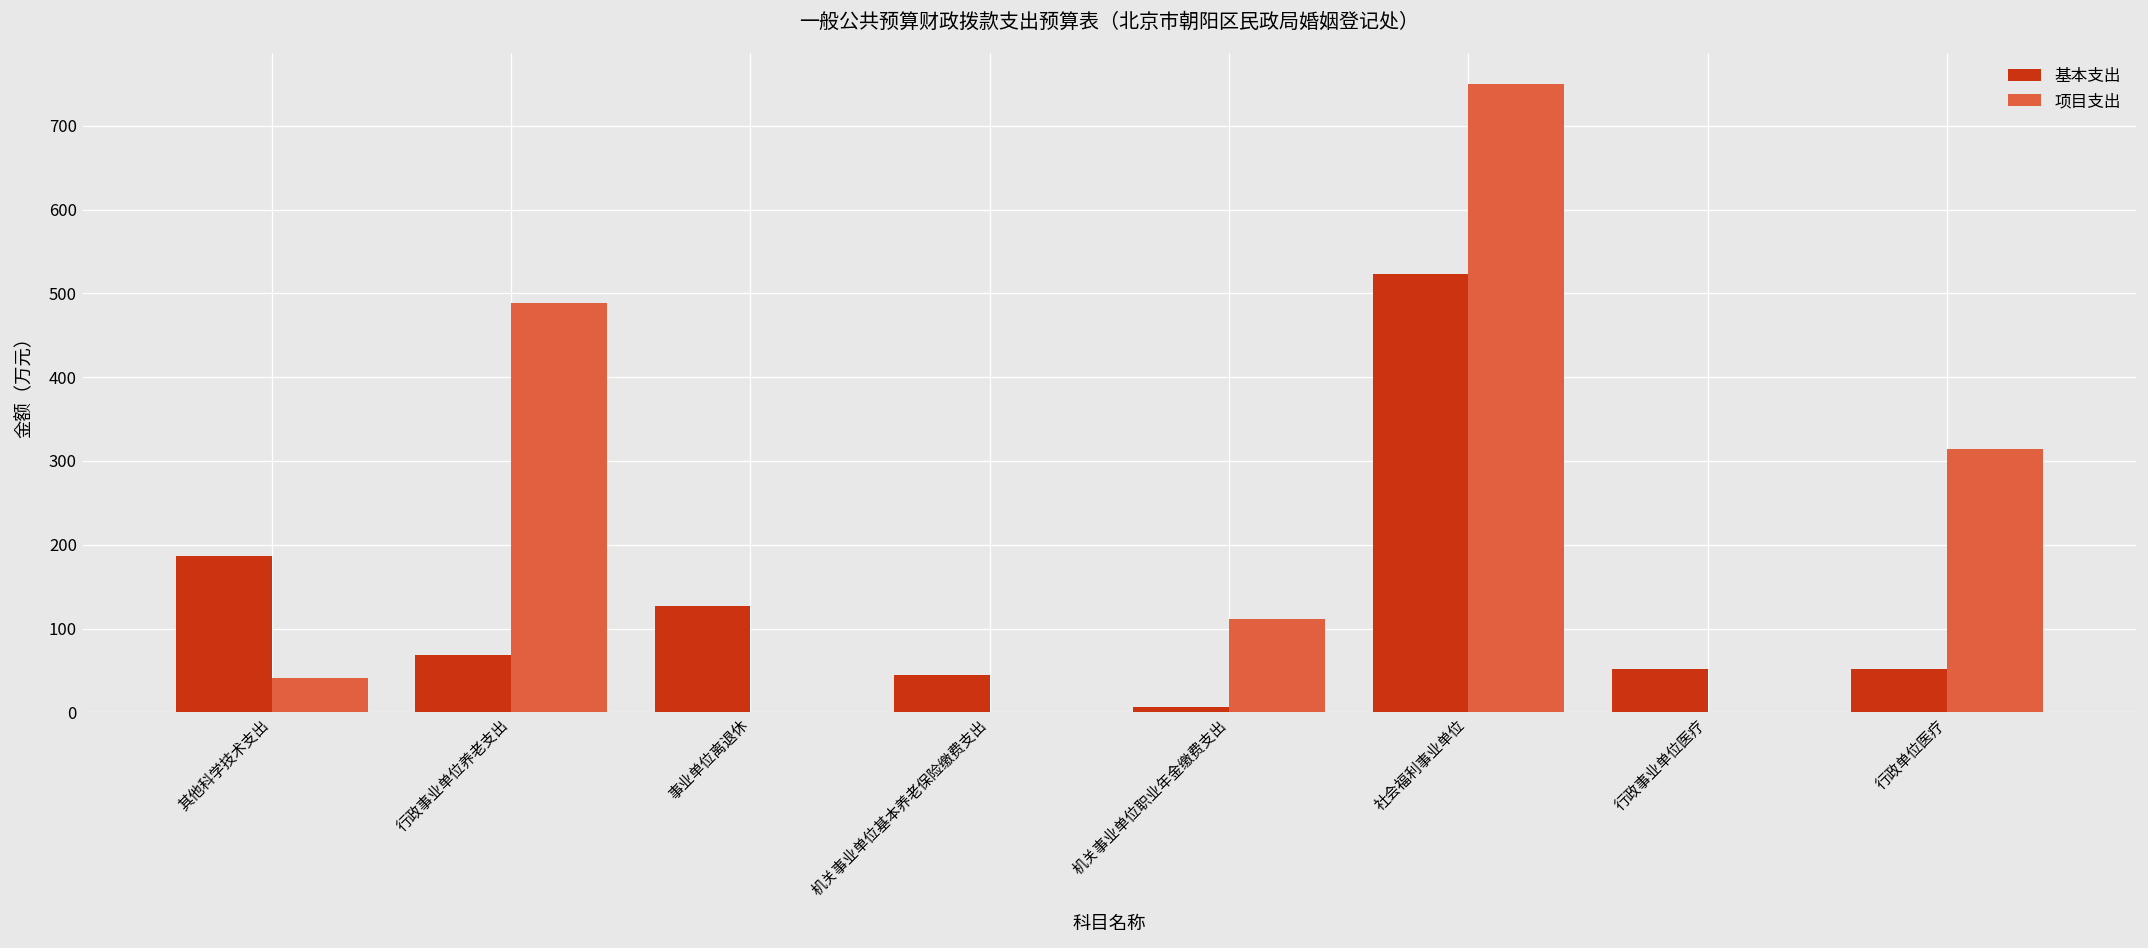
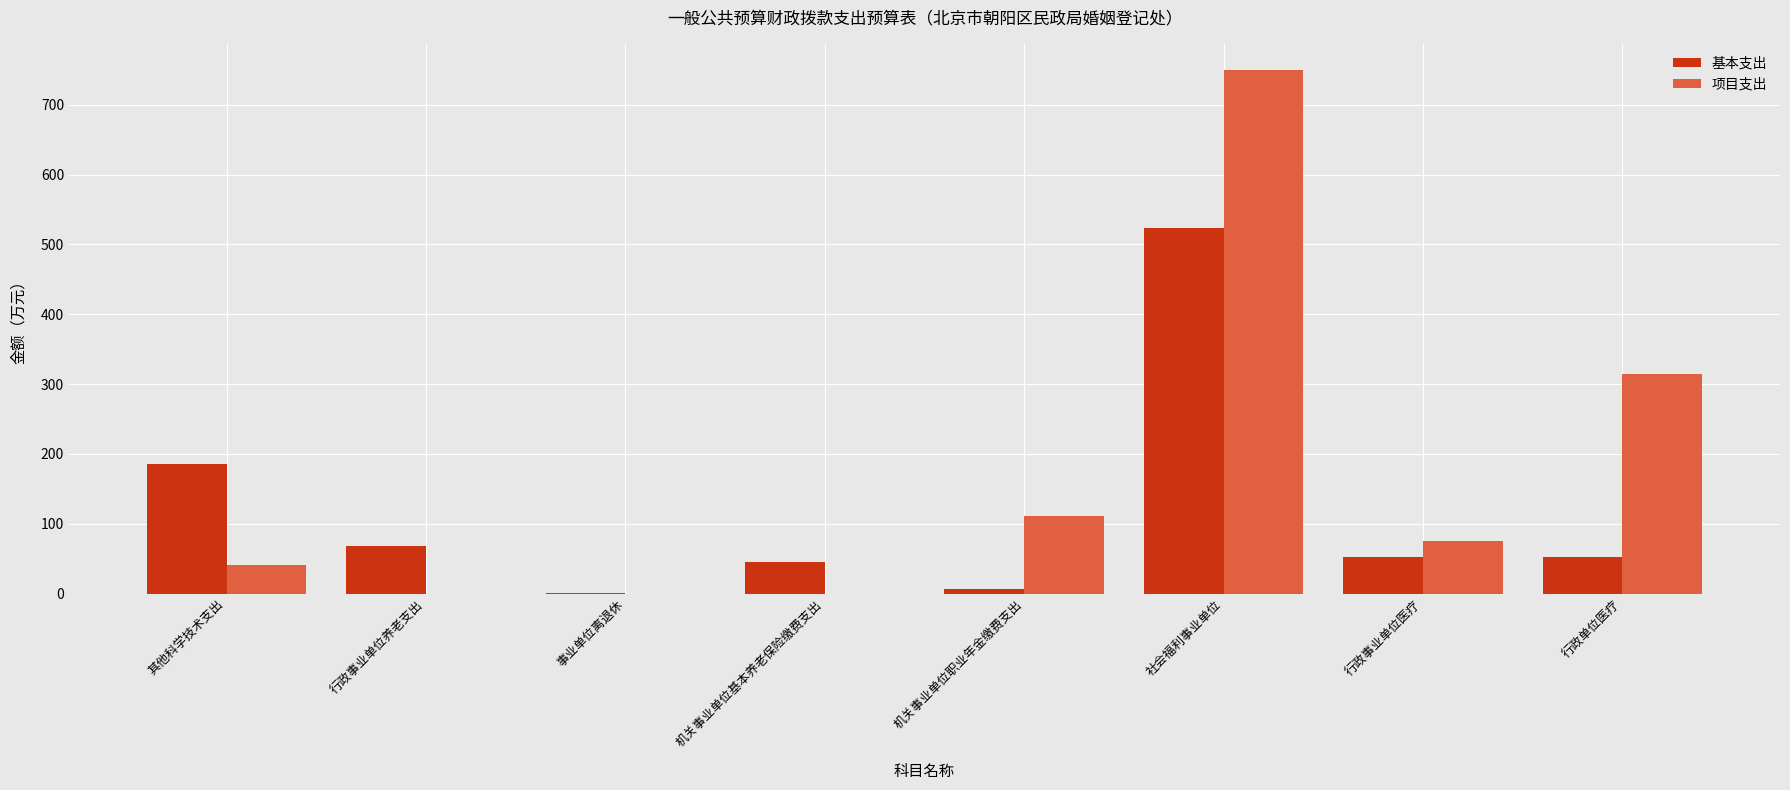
  {
    "基本支出": {
      "其他科学技术支出": 190,
      "行政事业单位养老支出": 70,
-     "事业单位离退休": 130,
+     "事业单位离退休": 0,
      "机关事业单位基本养老保险缴费支出": 40,
      "机关事业单位职业年金缴费支出": 10,
      "社会福利事业单位": 520,
      "行政事业单位医疗": 50,
      "行政单位医疗": 50
    },
    "项目支出": {
      "其他科学技术支出": 40,
-     "行政事业单位养老支出": 490,
+     "行政事业单位养老支出": 0,
      "事业单位离退休": 0,
      "机关事业单位基本养老保险缴费支出": 0,
      "机关事业单位职业年金缴费支出": 110,
      "社会福利事业单位": 750,
-     "行政事业单位医疗": 0,
+     "行政事业单位医疗": 80,
      "行政单位医疗": 310
    }
  }
